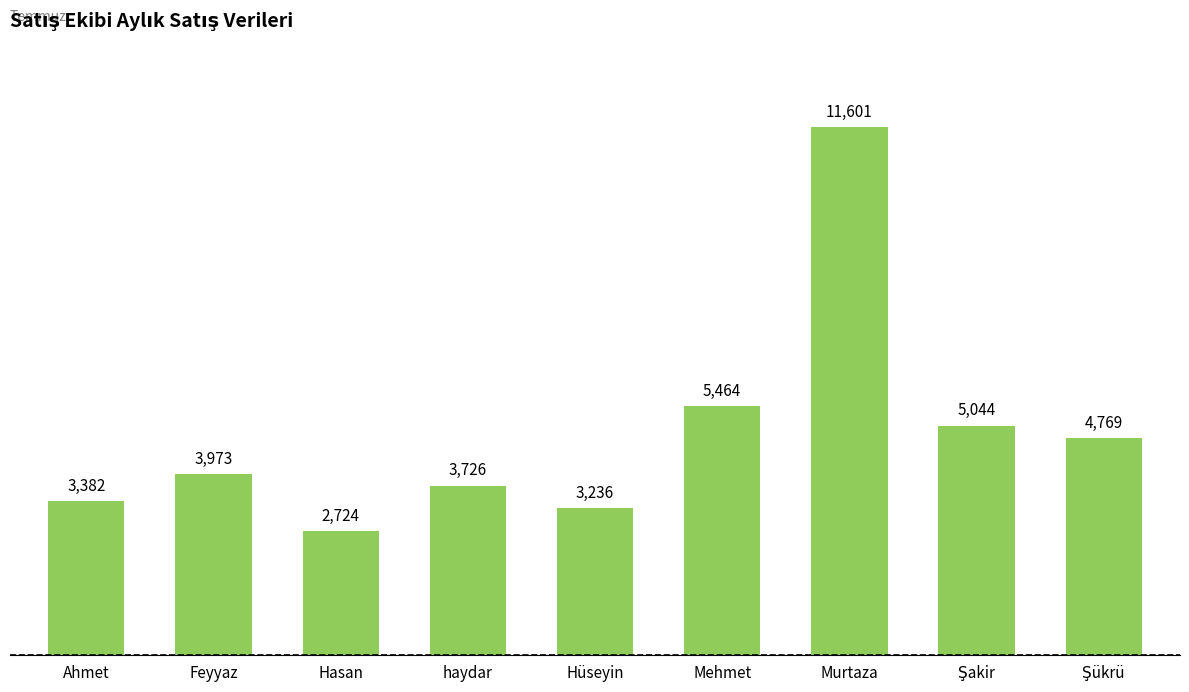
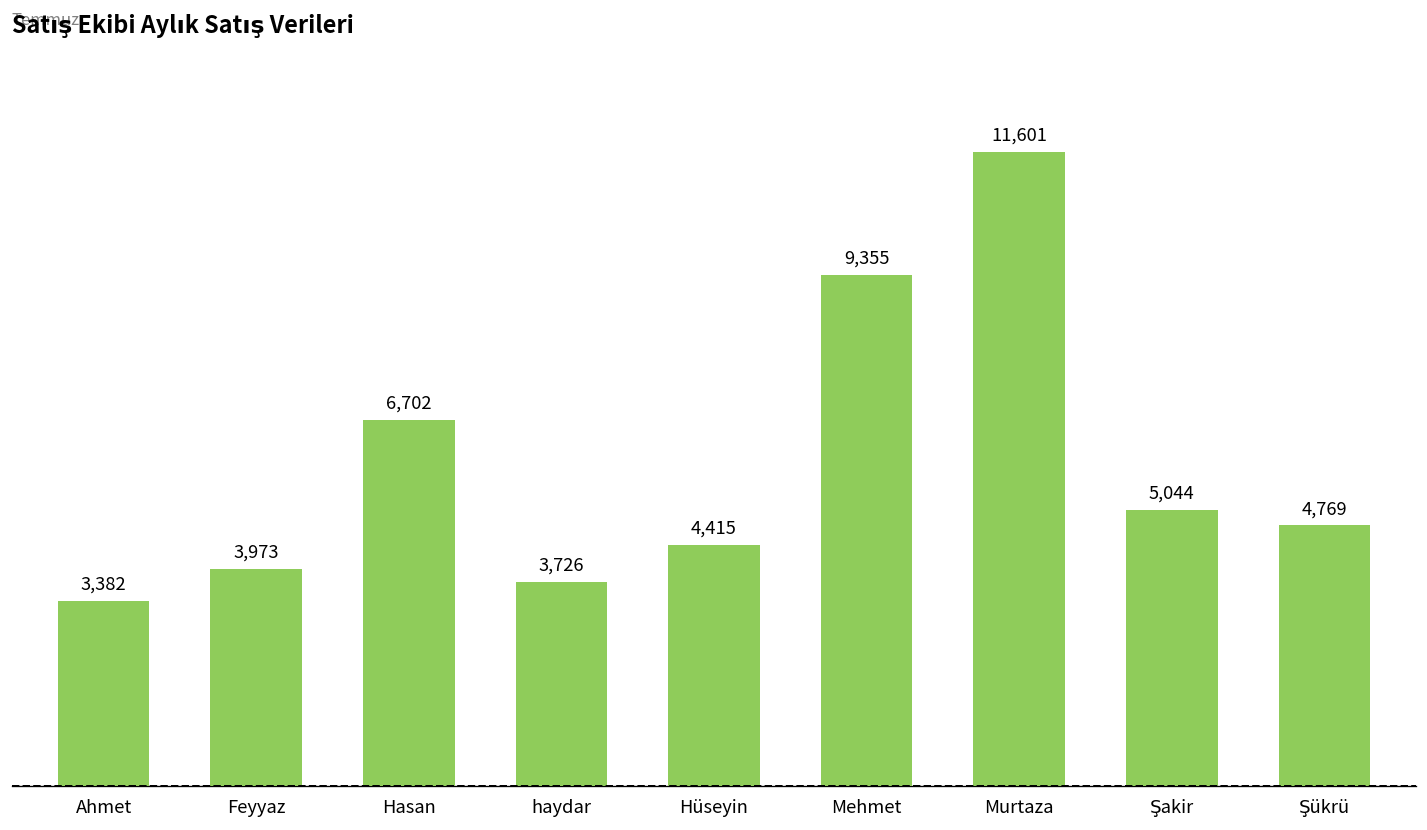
  {
    "Ahmet": "3,382",
    "Feyyaz": "3,973",
-   "Hasan": "2,724",
+   "Hasan": "6,702",
    "haydar": "3,726",
-   "Hüseyin": "3,236",
-   "Mehmet": "5,464",
+   "Hüseyin": "4,415",
+   "Mehmet": "9,355",
    "Murtaza": "11,601",
    "Şakir": "5,044",
    "Şükrü": "4,769"
  }
